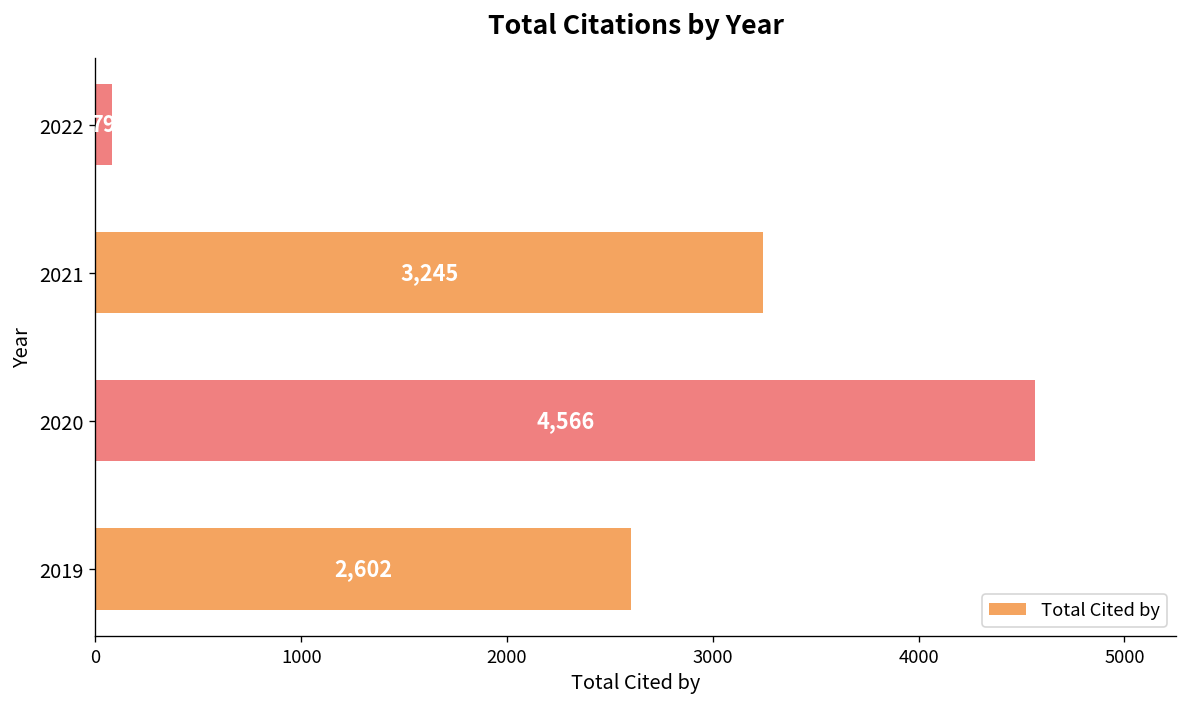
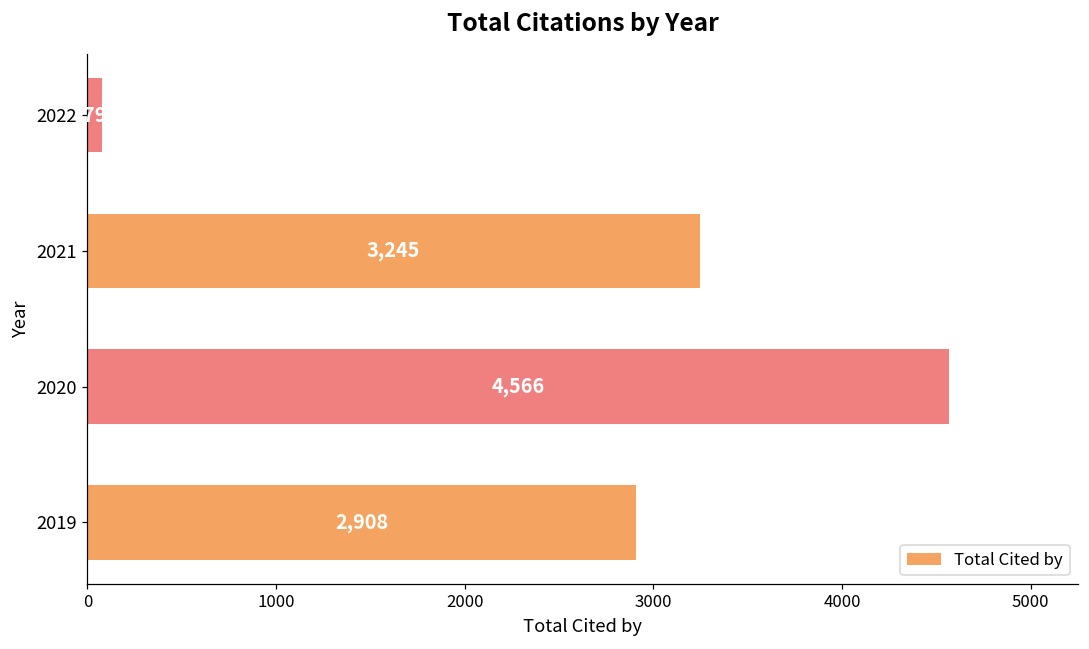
  {
    "2021": "3,245",
    "2020": "4,566",
-   "2019": "2,602"
+   "2019": "2,908"
  }
